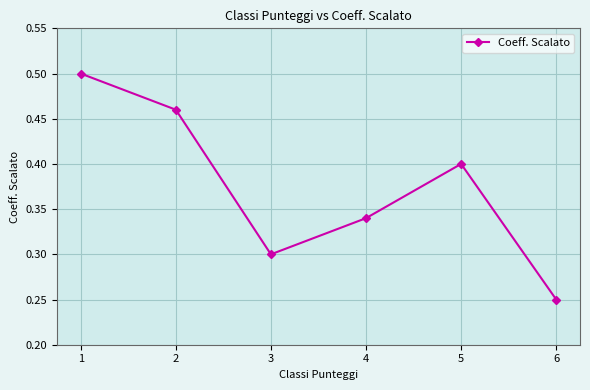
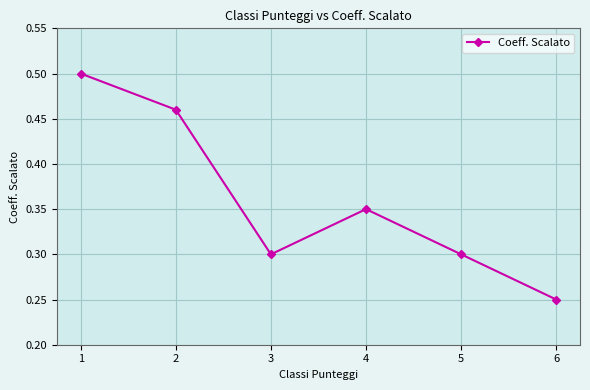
  {
    "1": 0.50,
    "2": 0.46,
    "3": 0.30,
-   "4": 0.34,
-   "5": 0.4,
+   "4": 0.35,
+   "5": 0.3,
    "6": 0.25
  }
